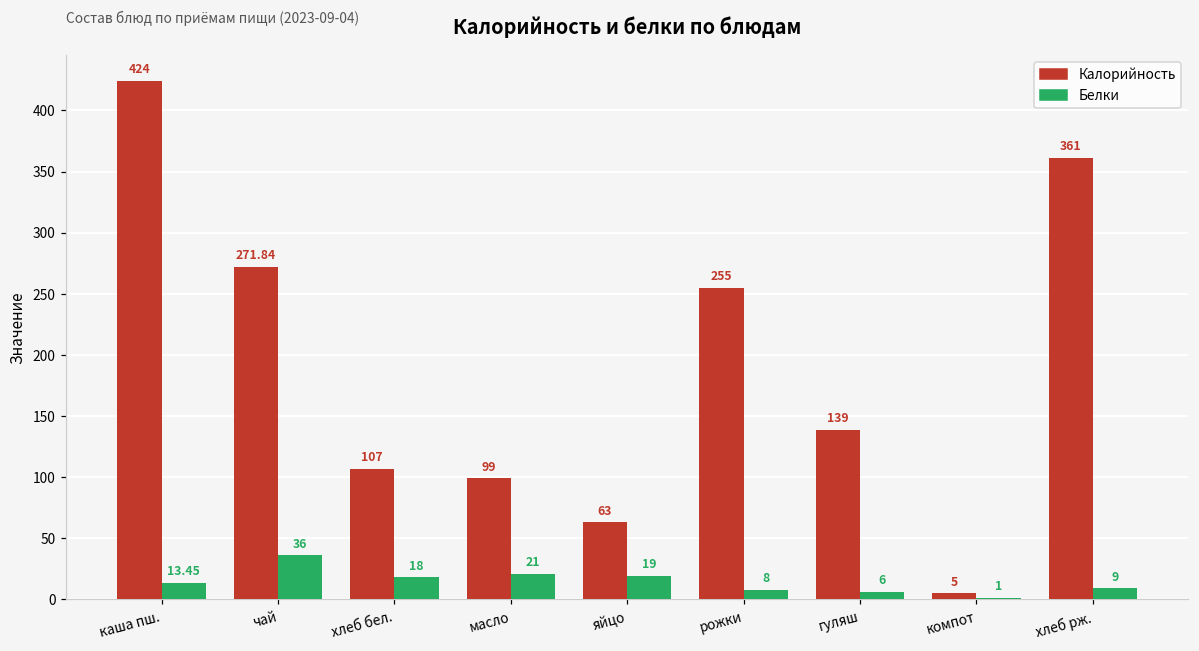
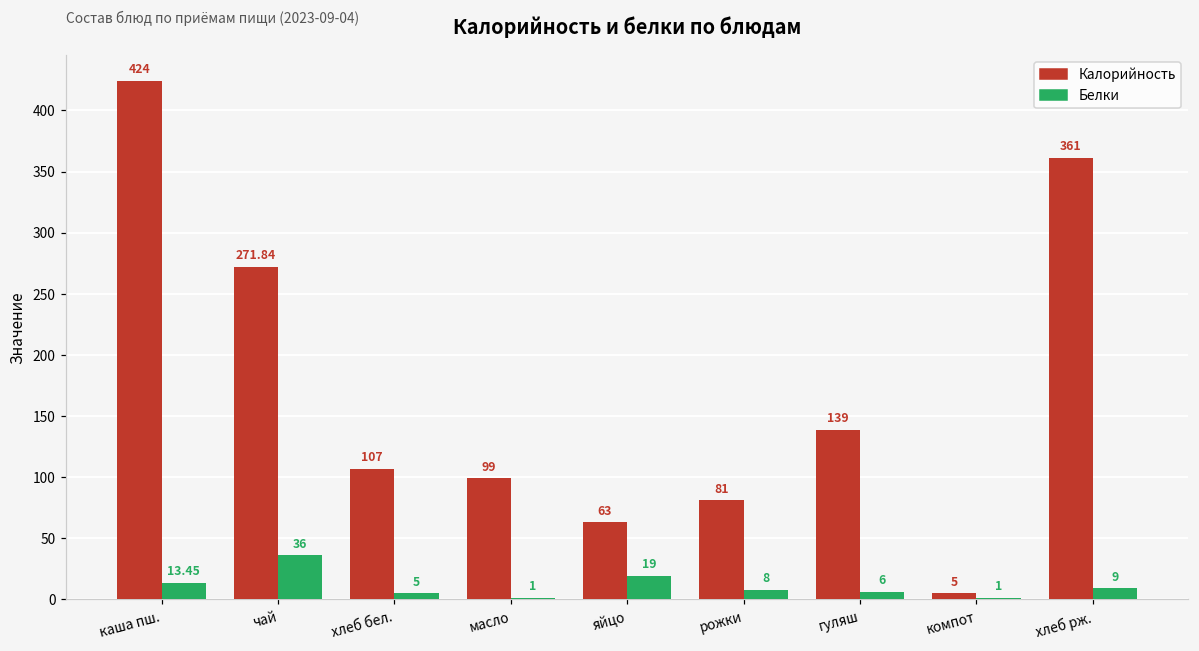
  {
    "Калорийность": {
      "каша пш.": 424,
      "чай": 271.84,
      "хлеб бел.": 107,
      "масло": 99,
      "яйцо": 63,
-     "рожки": 255,
+     "рожки": 81,
      "гуляш": 139,
      "компот": 5,
      "хлеб рж.": 361
    },
    "Белки": {
      "каша пш.": 13.45,
      "чай": 36,
-     "хлеб бел.": 18,
-     "масло": 21,
+     "хлеб бел.": 5,
+     "масло": 1,
      "яйцо": 19,
      "рожки": 8,
      "гуляш": 6,
      "компот": 1,
      "хлеб рж.": 9
    }
  }
